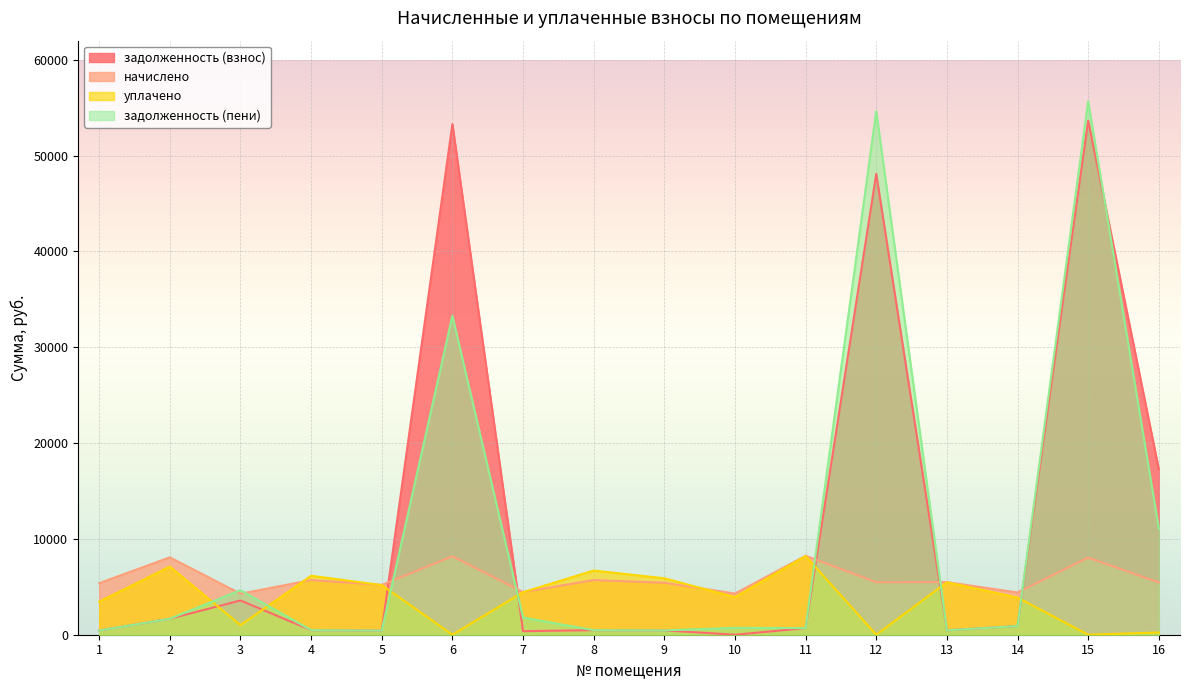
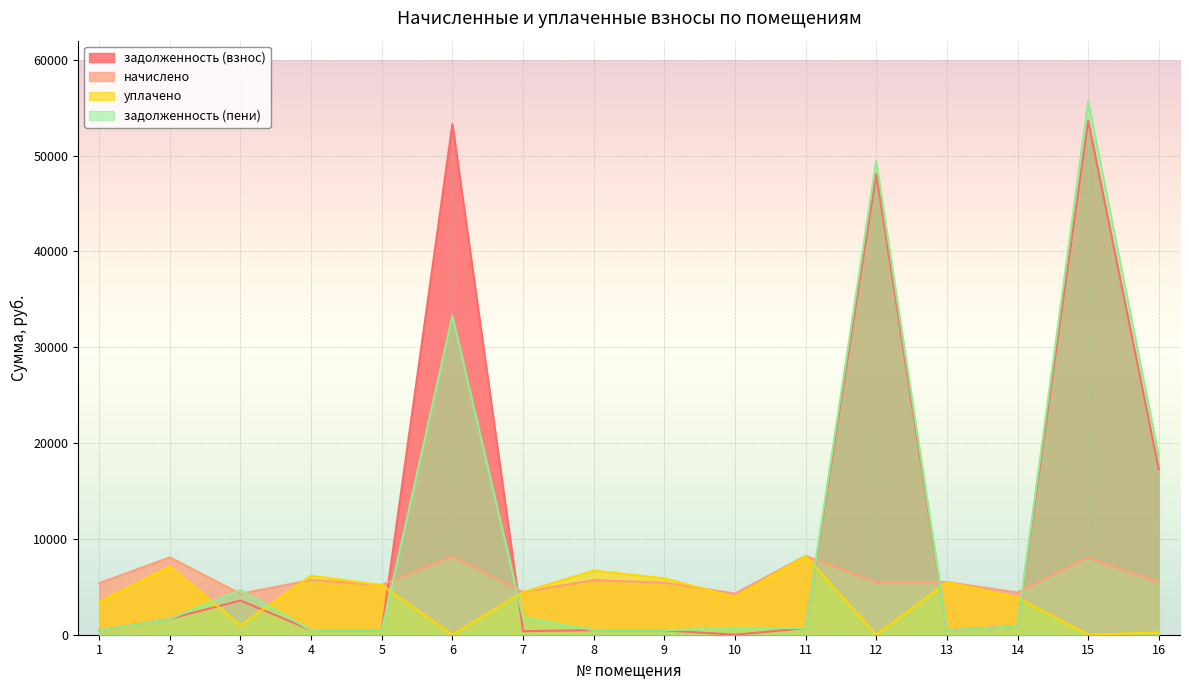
  {
    "уплачено": {
      "1": 3000,
      "2": 7000,
      "3": 1000,
      "4": 6000,
      "6": 0,
      "8": 7000,
      "9": 6000,
      "10": 4000,
      "12": 0,
      "14": 4000,
      "15": 0,
      "16": 0
    },
    "задолженность (пени)": {
      "3": 5000,
      "6": 33000,
      "7": 2000,
      "10": 1000,
-     "12": 55000,
+     "12": 49000,
      "15": 56000,
-     "16": 11000
+     "16": 19000
    }
  }
